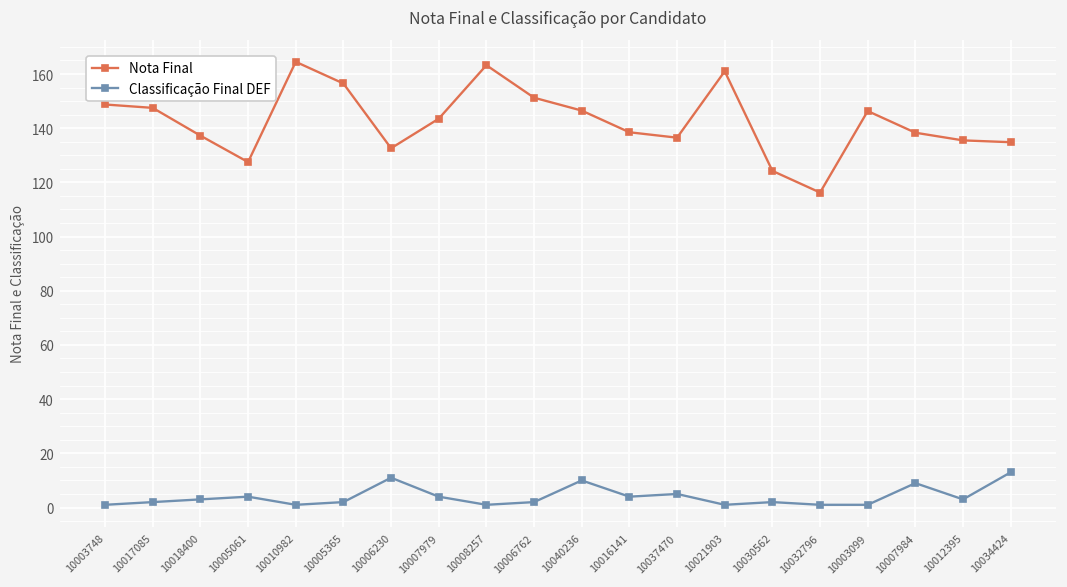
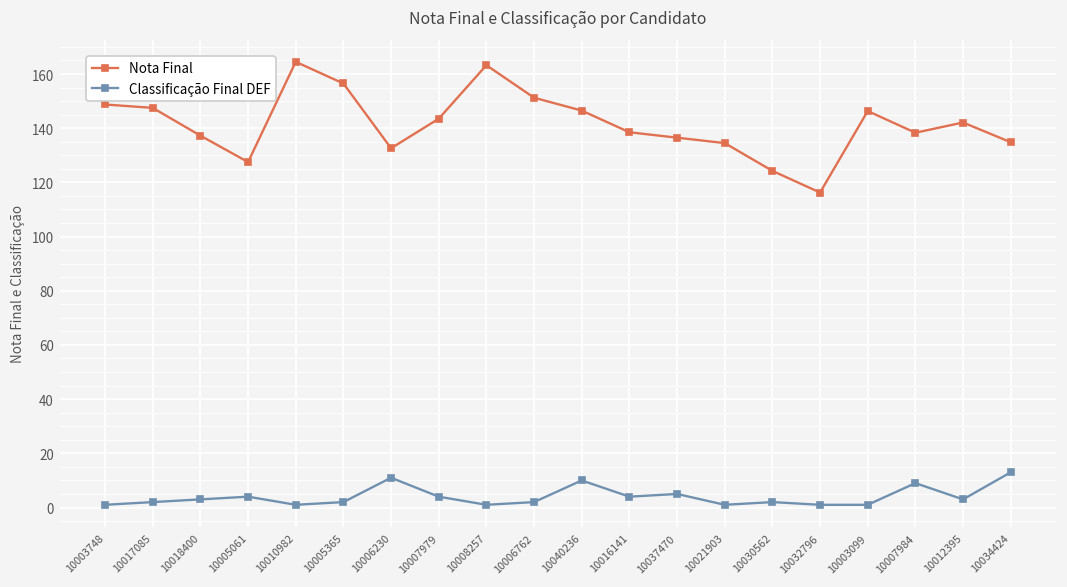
  {
    "Nota Final": {
      "10003748": 149,
      "10017085": 148,
      "10018400": 137,
      "10005061": 128,
      "10010982": 165,
      "10005365": 157,
      "10006230": 133,
      "10007979": 144,
      "10008257": 163,
      "10006762": 151,
      "10040236": 147,
      "10016141": 139,
      "10037470": 137,
-     "10021903": 161,
+     "10021903": 135,
      "10030562": 124,
      "10032796": 116,
      "10003099": 146,
      "10007984": 138,
-     "10012395": 136,
+     "10012395": 142,
      "10034424": 135
    },
    "Classificação Final DEF": {
      "10003748": 1,
      "10017085": 2,
      "10018400": 3,
      "10005061": 4,
      "10010982": 1,
      "10005365": 2,
      "10006230": 11,
      "10007979": 4,
      "10008257": 1,
      "10006762": 2,
      "10040236": 10,
      "10016141": 4,
      "10037470": 5,
      "10021903": 1,
      "10030562": 2,
      "10032796": 1,
      "10003099": 1,
      "10007984": 9,
      "10012395": 3,
      "10034424": 13
    }
  }
